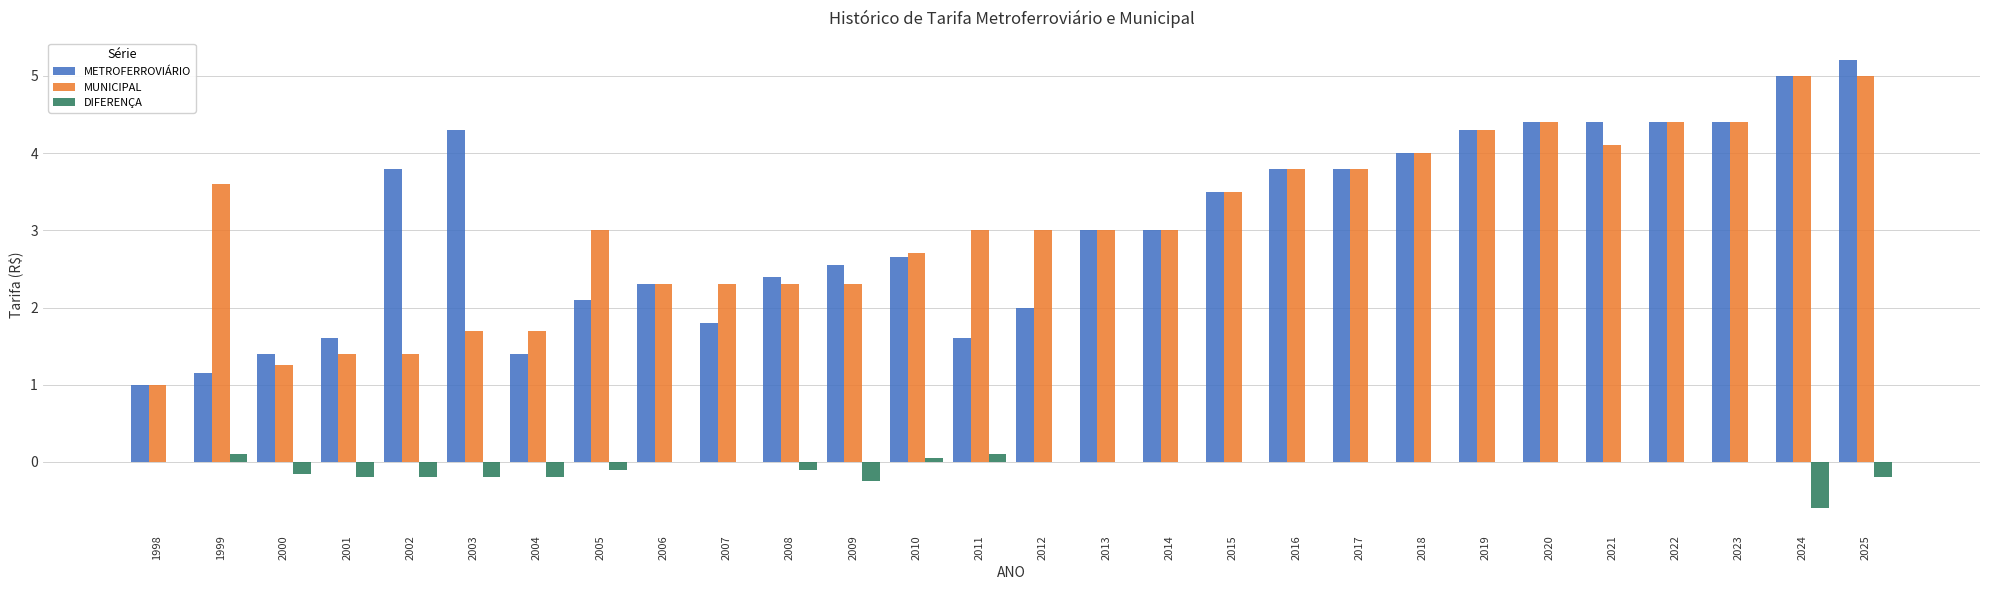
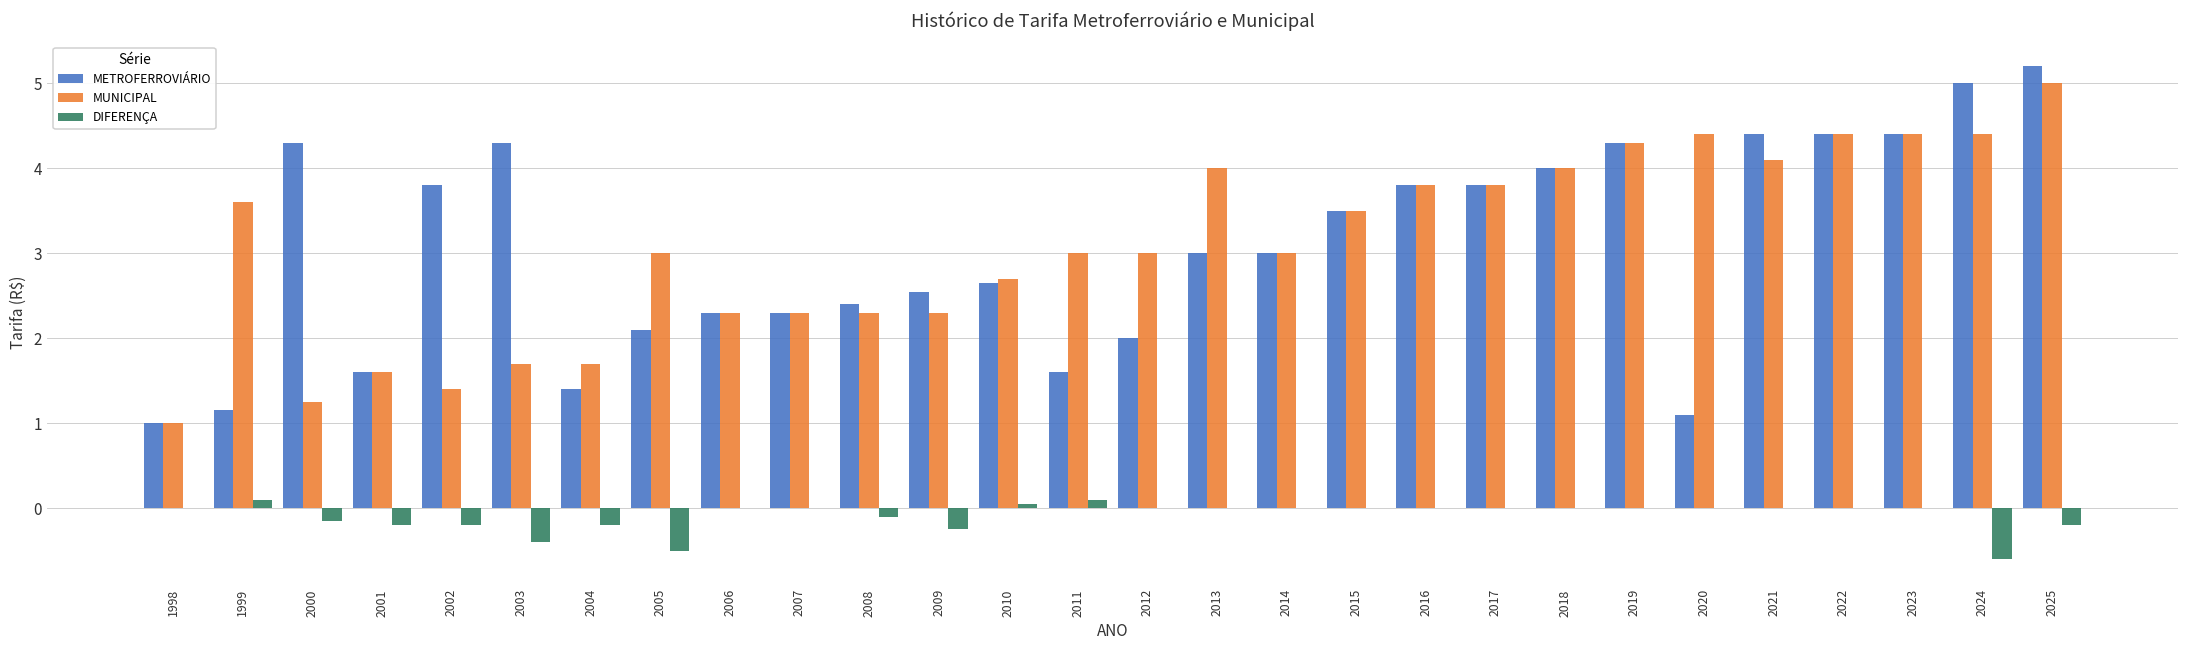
  {
    "METROFERROVIÁRIO": {
      "1998": 1.0,
      "1999": 1.2,
-     "2000": 1.4,
+     "2000": 4.3,
      "2001": 1.6,
      "2002": 3.8,
      "2003": 4.3,
      "2004": 1.4,
      "2005": 2.1,
      "2006": 2.3,
-     "2007": 1.8,
+     "2007": 2.3,
      "2008": 2.4,
      "2009": 2.6,
      "2010": 2.7,
      "2011": 1.6,
      "2012": 2.0,
      "2013": 3.0,
      "2014": 3.0,
      "2015": 3.5,
      "2016": 3.8,
      "2017": 3.8,
      "2018": 4.0,
      "2019": 4.3,
-     "2020": 4.4,
+     "2020": 1.1,
      "2021": 4.4,
      "2022": 4.4,
      "2023": 4.4,
      "2024": 5.0,
      "2025": 5.2
    },
    "MUNICIPAL": {
      "1998": 1.0,
      "1999": 3.6,
      "2000": 1.3,
-     "2001": 1.4,
+     "2001": 1.6,
      "2002": 1.4,
      "2003": 1.7,
      "2004": 1.7,
      "2005": 3.0,
      "2006": 2.3,
      "2007": 2.3,
      "2008": 2.3,
      "2009": 2.3,
      "2010": 2.7,
      "2011": 3.0,
      "2012": 3.0,
-     "2013": 3,
+     "2013": 4,
      "2014": 3.0,
      "2015": 3.5,
      "2016": 3.8,
      "2017": 3.8,
      "2018": 4.0,
      "2019": 4.3,
      "2020": 4.4,
      "2021": 4.1,
      "2022": 4.4,
      "2023": 4.4,
-     "2024": 5.0,
+     "2024": 4.4,
      "2025": 5.0
    },
    "DIFERENÇA": {
      "1998": 0.0,
      "1999": 0.1,
      "2000": -0.2,
      "2001": -0.2,
      "2002": -0.2,
-     "2003": -0.2,
+     "2003": -0.4,
      "2004": -0.2,
-     "2005": -0.1,
+     "2005": -0.5,
      "2006": 0.0,
      "2007": 0.0,
      "2008": -0.1,
      "2009": -0.3,
      "2010": 0.1,
      "2011": 0.1,
      "2012": 0.0,
      "2013": 0.0,
      "2014": 0.0,
      "2015": 0.0,
      "2016": 0.0,
      "2017": 0.0,
      "2018": 0.0,
      "2019": 0.0,
      "2020": 0.0,
      "2021": 0.0,
      "2022": 0.0,
      "2023": 0.0,
      "2024": -0.6,
      "2025": -0.2
    }
  }
